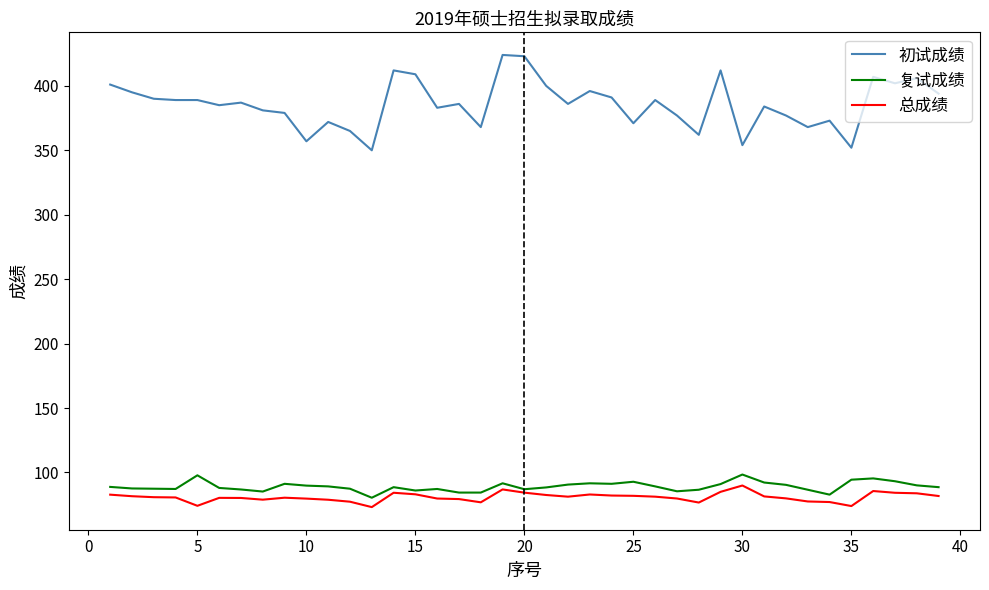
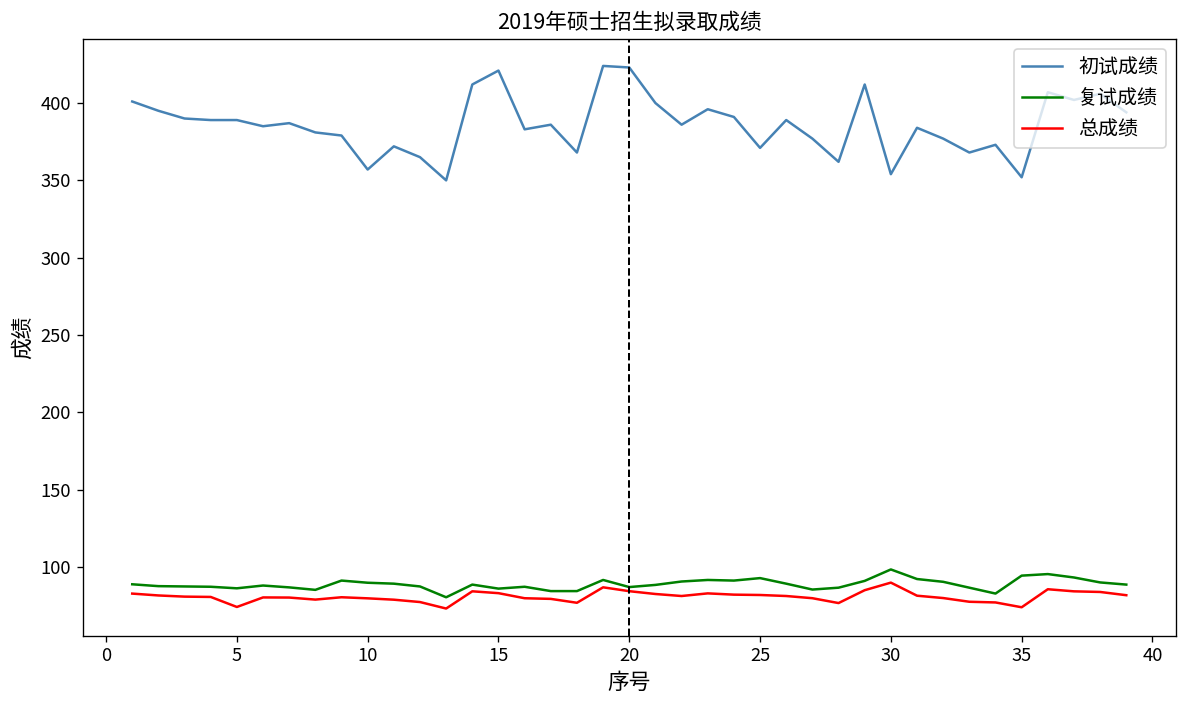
  {
    "初试成绩": {
      "5": 389,
      "10": 357,
-     "15": 409,
+     "15": 421,
      "20": 423,
      "25": 371,
      "30": 354,
      "35": 352
    },
    "复试成绩": {
-     "5": 98,
+     "5": 86,
      "10": 90,
      "15": 86,
      "20": 87,
      "25": 93,
      "30": 98,
      "35": 94
    },
    "总成绩": {
      "5": 74,
      "10": 80,
      "15": 83,
      "20": 84,
      "25": 82,
      "30": 90,
      "35": 74
    }
  }
